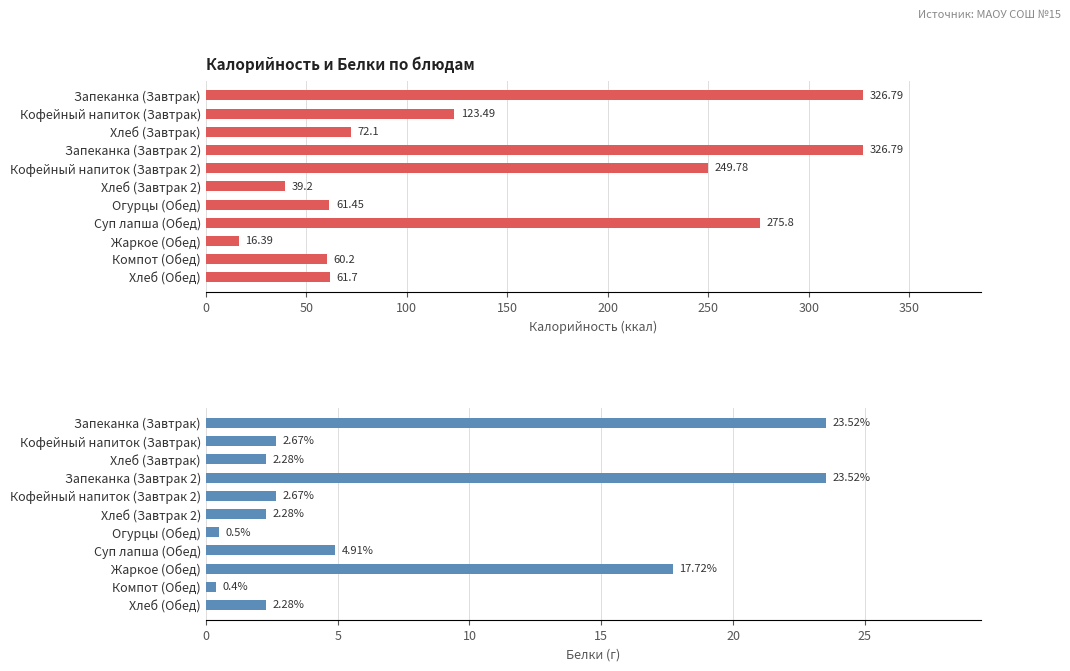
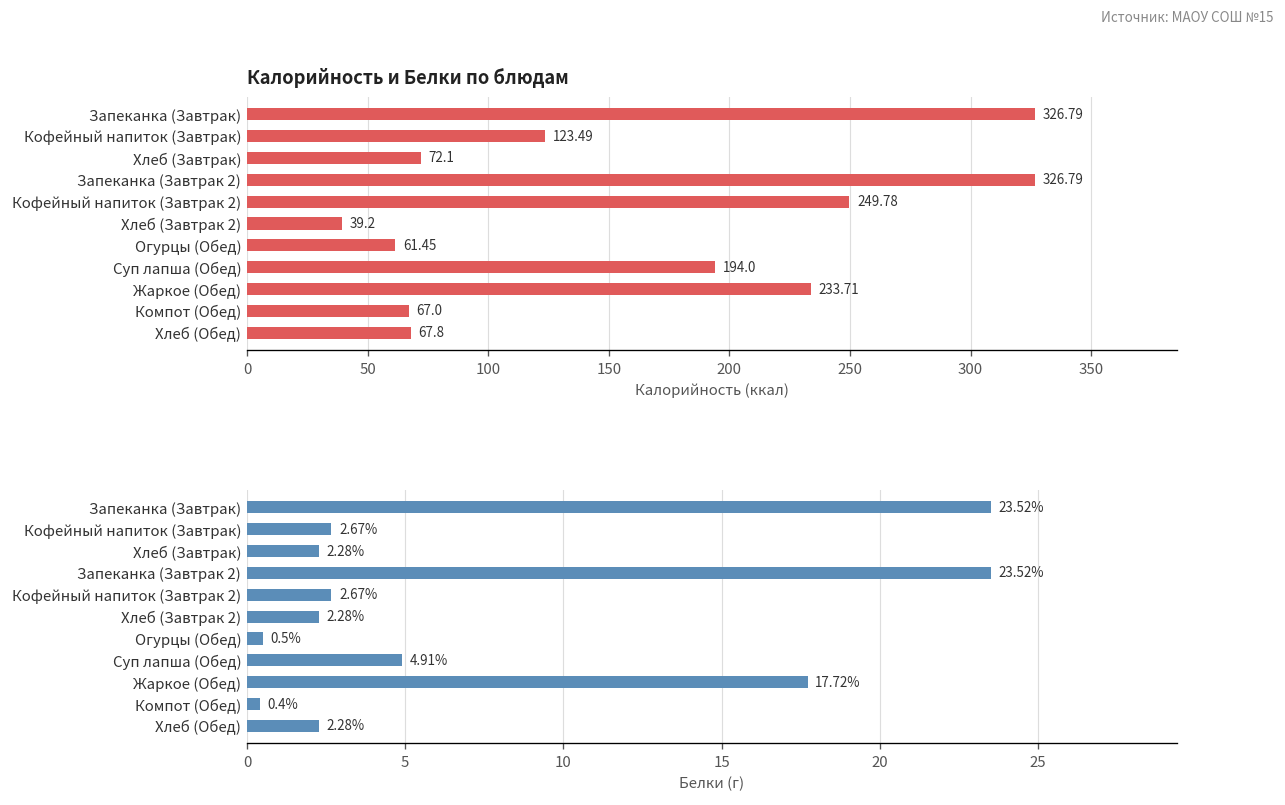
  {
    "Калорийность и Белки по блюдам": {
      "Запеканка (Завтрак)": 326.79,
      "Кофейный напиток (Завтрак)": 123.49,
      "Хлеб (Завтрак)": 72.1,
      "Запеканка (Завтрак 2)": 326.79,
      "Кофейный напиток (Завтрак 2)": 249.78,
      "Хлеб (Завтрак 2)": 39.2,
      "Огурцы (Обед)": 61.45,
-     "Суп лапша (Обед)": 275.8,
-     "Жаркое (Обед)": 16.39,
-     "Компот (Обед)": 60.2,
-     "Хлеб (Обед)": 61.7
+     "Суп лапша (Обед)": 194.0,
+     "Жаркое (Обед)": 233.71,
+     "Компот (Обед)": 67.0,
+     "Хлеб (Обед)": 67.8
    }
  }
